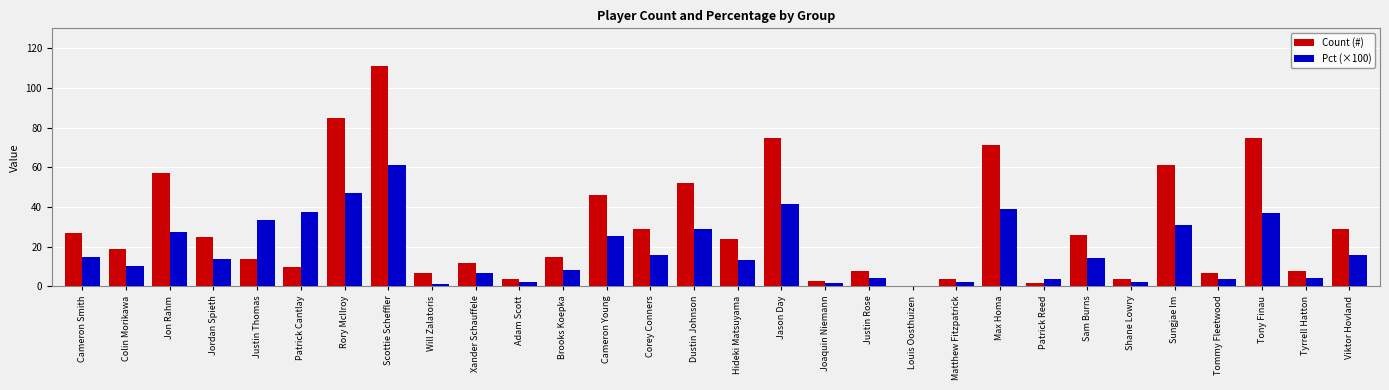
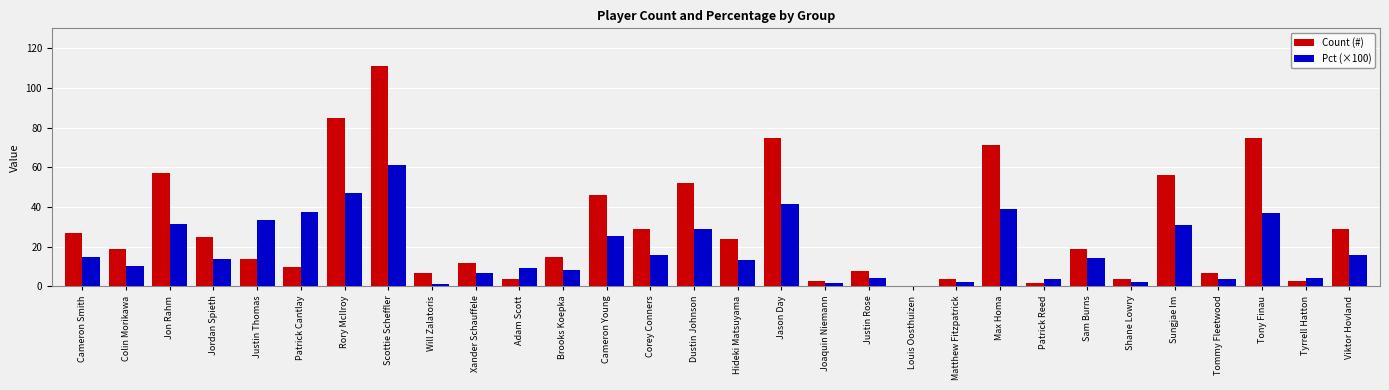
  {
    "Count (#)": {
      "Cameron Smith": 27,
      "Colin Morikawa": 19,
      "Jon Rahm": 57,
      "Jordan Spieth": 25,
      "Justin Thomas": 14,
      "Patrick Cantlay": 10,
      "Rory McIlroy": 85,
      "Scottie Scheffler": 111,
      "Will Zalatoris": 7,
      "Xander Schauffele": 12,
      "Adam Scott": 4,
      "Brooks Koepka": 15,
      "Cameron Young": 46,
      "Corey Conners": 29,
      "Dustin Johnson": 52,
      "Hideki Matsuyama": 24,
      "Jason Day": 75,
      "Joaquin Niemann": 3,
      "Justin Rose": 8,
      "Louis Oosthuizen": 0,
      "Matthew Fitzpatrick": 4,
      "Max Homa": 71,
      "Patrick Reed": 2,
-     "Sam Burns": 26,
+     "Sam Burns": 19,
      "Shane Lowry": 4,
-     "Sungjae Im": 61,
+     "Sungjae Im": 56,
      "Tommy Fleetwood": 7,
      "Tony Finau": 75,
-     "Tyrrell Hatton": 8,
+     "Tyrrell Hatton": 3,
      "Viktor Hovland": 29
    },
    "Pct (×100)": {
      "Cameron Smith": 15,
      "Colin Morikawa": 11,
-     "Jon Rahm": 27,
+     "Jon Rahm": 31,
      "Jordan Spieth": 14,
      "Justin Thomas": 34,
      "Patrick Cantlay": 38,
      "Rory McIlroy": 47,
      "Scottie Scheffler": 61,
      "Xander Schauffele": 7,
-     "Adam Scott": 2,
+     "Adam Scott": 9,
      "Brooks Koepka": 8,
      "Cameron Young": 25,
      "Corey Conners": 16,
      "Dustin Johnson": 29,
      "Hideki Matsuyama": 13,
      "Jason Day": 41,
      "Joaquin Niemann": 2,
      "Justin Rose": 4,
      "Louis Oosthuizen": 0,
      "Matthew Fitzpatrick": 2,
      "Max Homa": 39,
      "Patrick Reed": 4,
      "Sam Burns": 14,
      "Shane Lowry": 2,
      "Sungjae Im": 31,
      "Tommy Fleetwood": 4,
      "Tony Finau": 37,
      "Tyrrell Hatton": 4,
      "Viktor Hovland": 16
    }
  }
